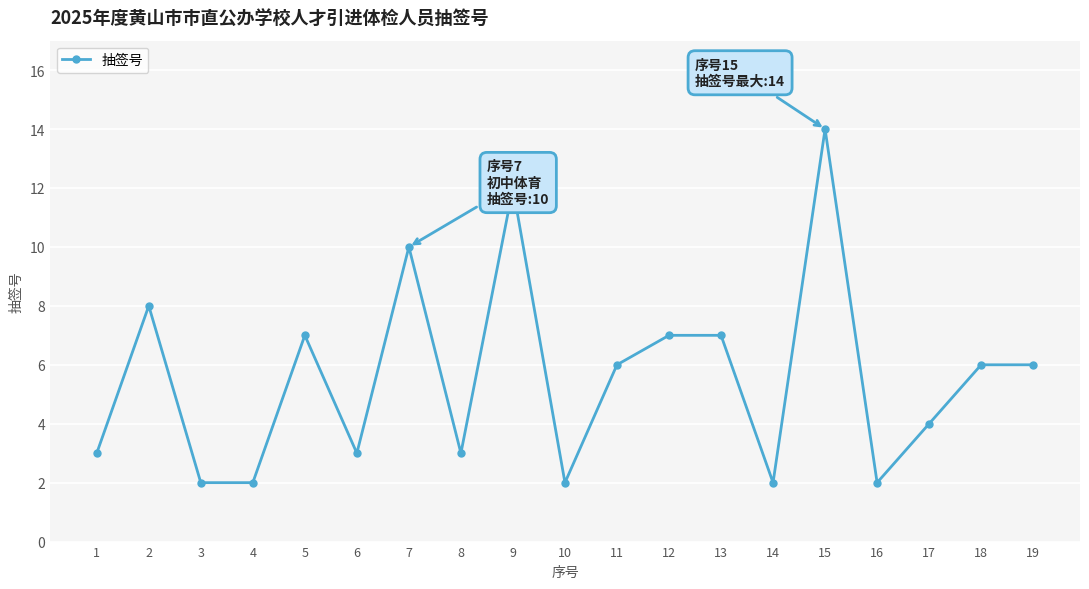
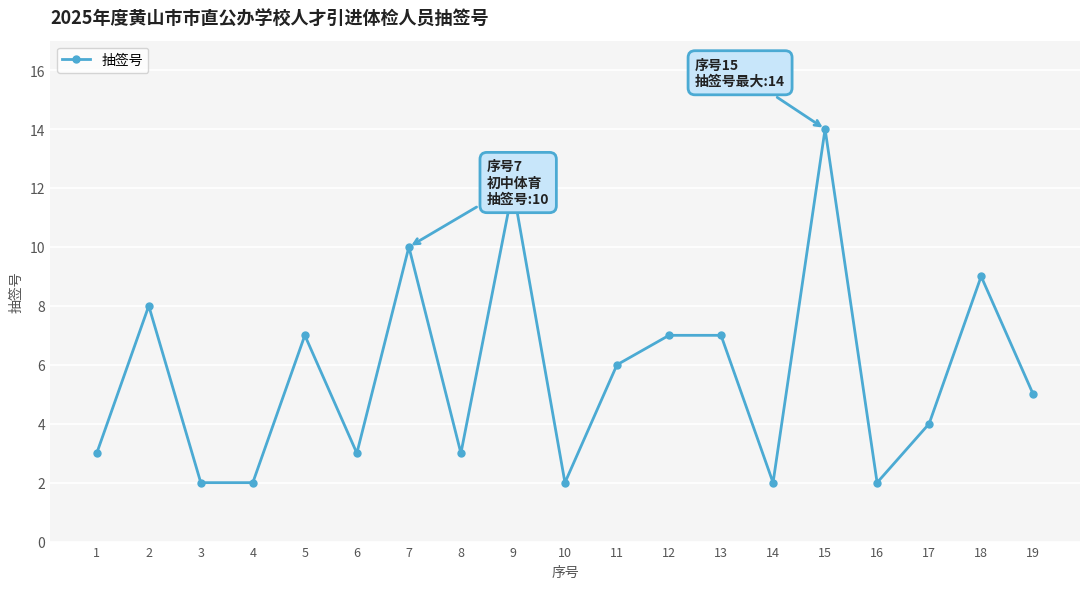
  {
    "1": 3,
    "2": 8,
    "3": 2,
    "4": 2,
    "5": 7,
    "6": 3,
    "7": 10,
    "8": 3,
    "10": 2,
    "11": 6,
    "12": 7,
    "13": 7,
    "14": 2,
    "16": 2,
    "17": 4,
-   "18": 6,
-   "19": 6
+   "18": 9,
+   "19": 5
  }
